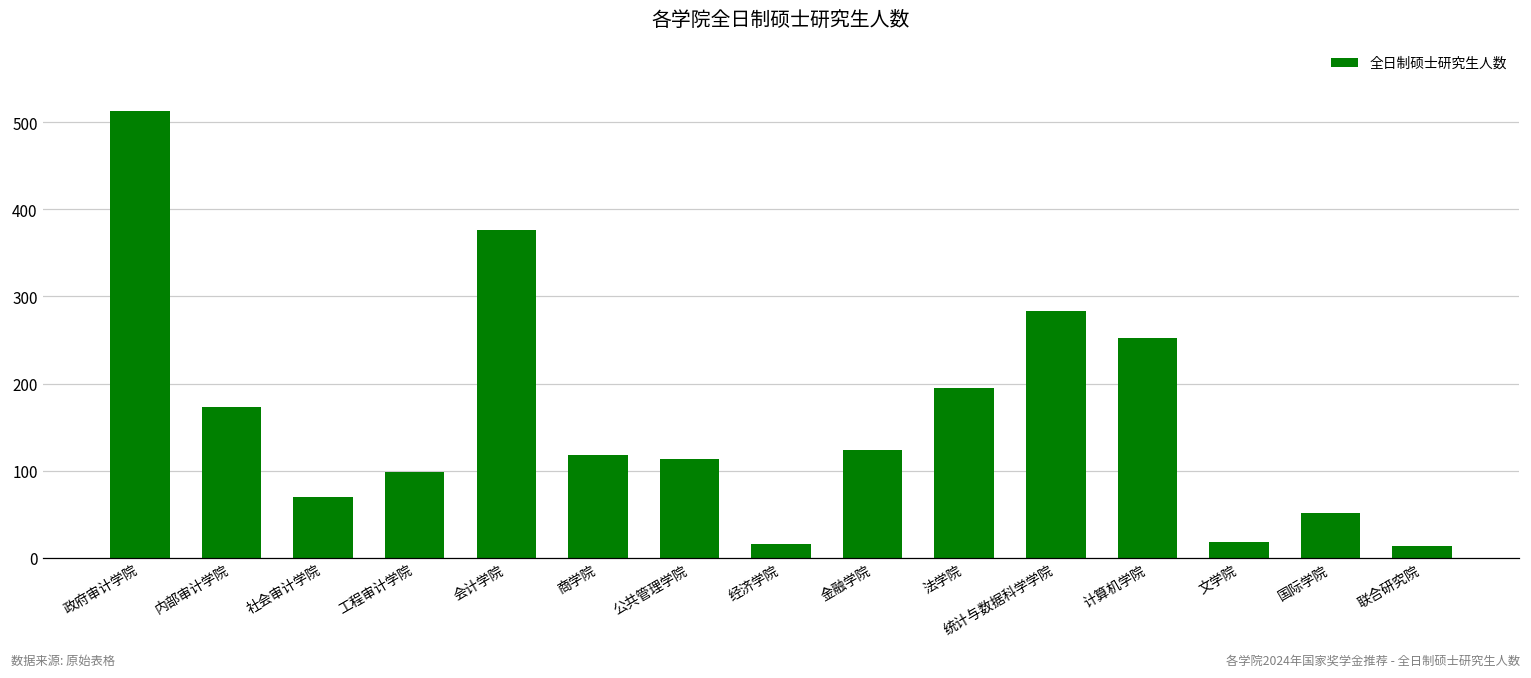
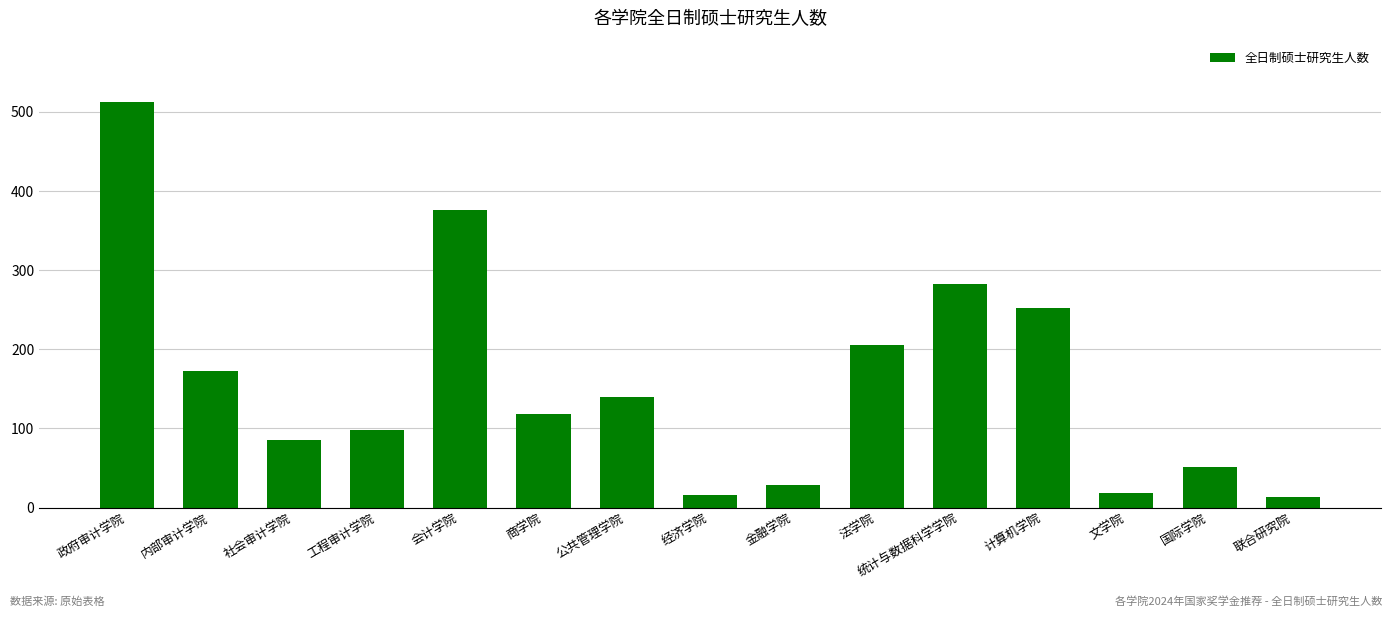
  {
    "政府审计学院": 510,
    "内部审计学院": 170,
-   "社会审计学院": 70,
+   "社会审计学院": 90,
    "工程审计学院": 100,
    "会计学院": 380,
    "商学院": 120,
-   "公共管理学院": 110,
+   "公共管理学院": 140,
    "经济学院": 20,
-   "金融学院": 120,
-   "法学院": 200,
+   "金融学院": 30,
+   "法学院": 210,
    "统计与数据科学学院": 280,
    "计算机学院": 250,
    "文学院": 20,
    "国际学院": 50,
    "联合研究院": 10
  }
